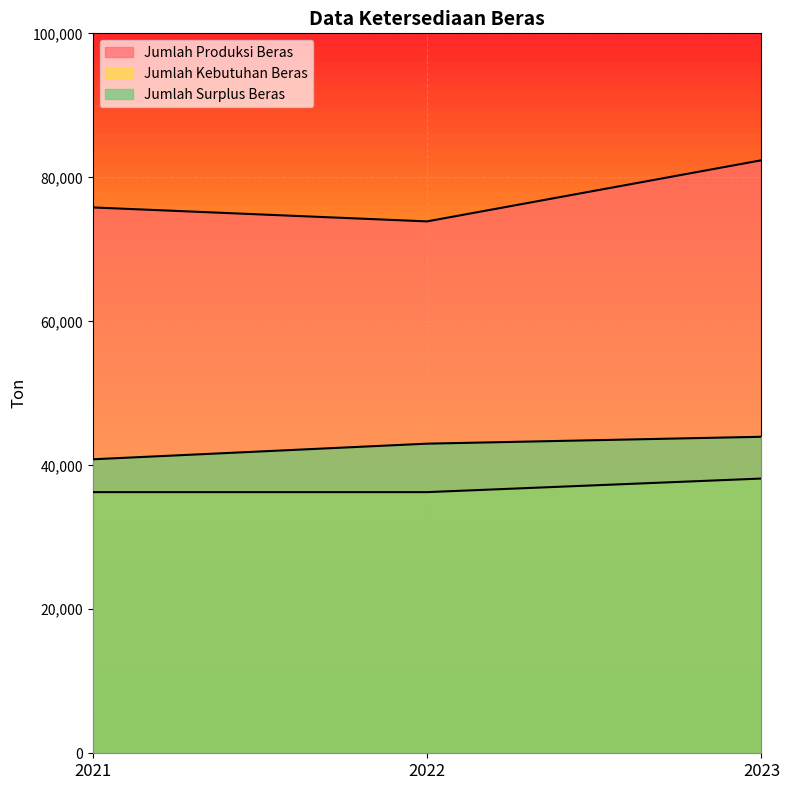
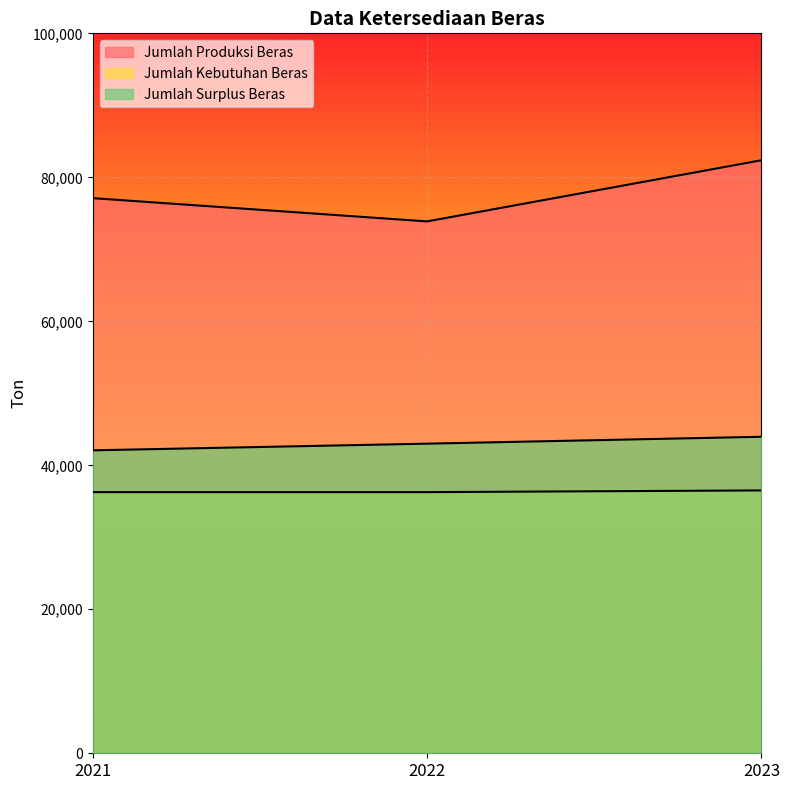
  {
    "Jumlah Produksi Beras": {
-     "2021": "76,000",
+     "2021": "77,000",
      "2022": "74,000",
      "2023": "82,000"
    },
    "Jumlah Kebutuhan Beras": {
      "2021": "36,000",
      "2022": "36,000",
-     "2023": "38,000"
+     "2023": "37,000"
    },
    "Jumlah Surplus Beras": {
-     "2021": "41,000",
+     "2021": "42,000",
      "2022": "43,000",
      "2023": "44,000"
    }
  }
